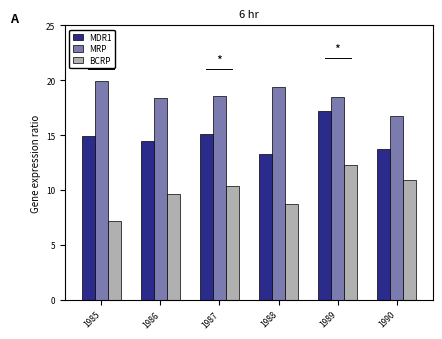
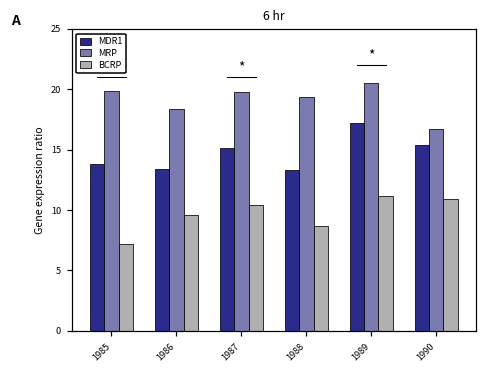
  {
    "MDR1": {
-     "1985": 14.9,
-     "1986": 14.5,
+     "1985": 13.8,
+     "1986": 13.4,
      "1987": 15.1,
      "1988": 13.3,
      "1989": 17.2,
-     "1990": 13.7
+     "1990": 15.4
    },
    "MRP": {
      "1985": 19.9,
      "1986": 18.4,
-     "1987": 18.6,
+     "1987": 19.8,
      "1988": 19.4,
-     "1989": 18.5,
+     "1989": 20.5,
      "1990": 16.7
    },
    "BCRP": {
      "1985": 7.2,
      "1986": 9.6,
      "1987": 10.4,
      "1988": 8.7,
-     "1989": 12.3,
+     "1989": 11.2,
      "1990": 10.9
    }
  }
